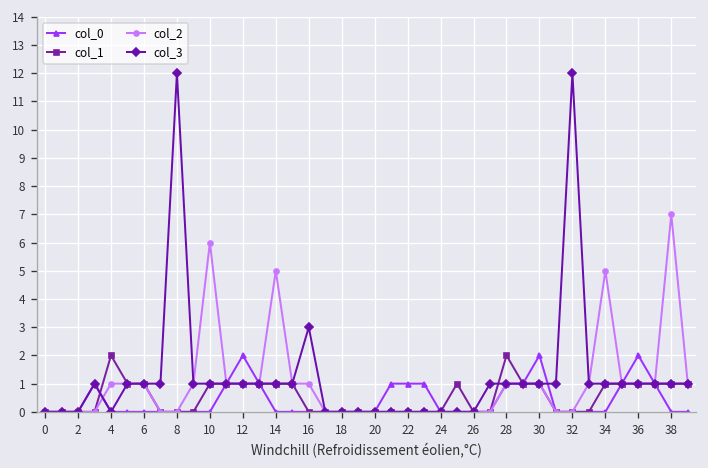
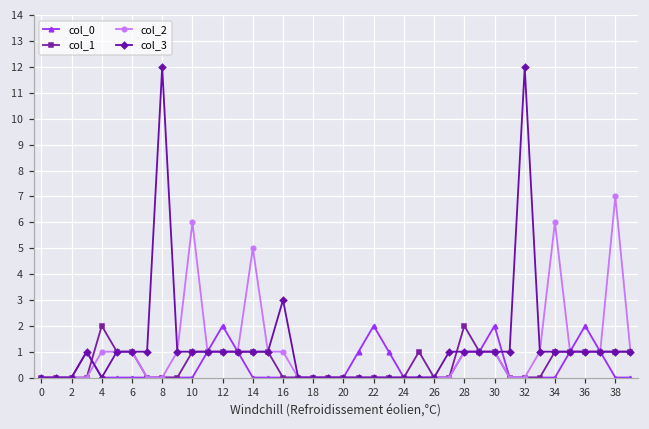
  {
    "col_0": {
      "6": 0,
      "10": 0,
      "12": 2,
      "14": 0,
-     "22": 1,
+     "22": 2,
      "30": 2,
      "34": 0,
      "36": 2,
      "38": 0
    },
    "col_2": {
      "4": 1,
      "10": 6,
      "14": 5,
      "16": 1,
-     "34": 5,
+     "34": 6,
      "38": 7
    }
  }
